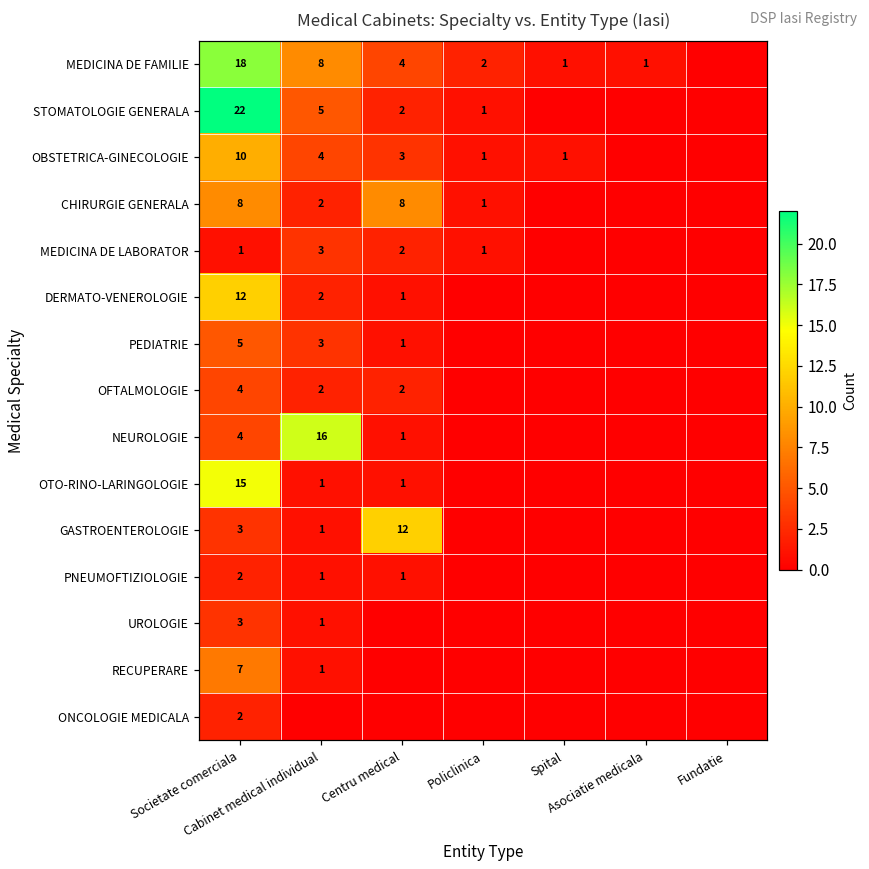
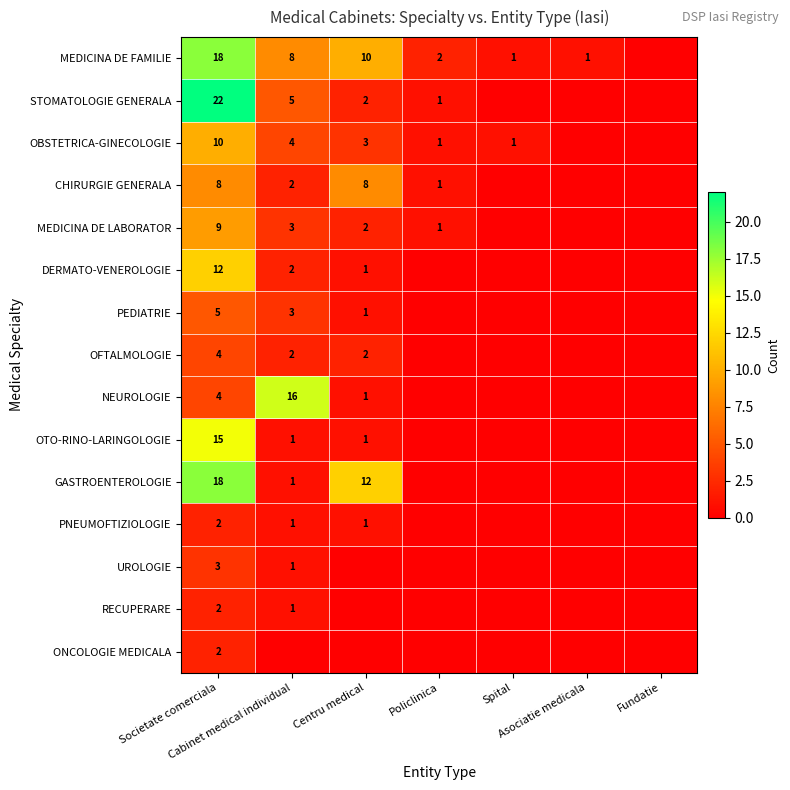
  {
    "MEDICINA DE FAMILIE": {
      "Societate comerciala": 18,
      "Cabinet medical individual": 8,
-     "Centru medical": 4,
+     "Centru medical": 10,
      "Policlinica": 2,
      "Spital": 1,
      "Asociatie medicala": 1
    },
    "STOMATOLOGIE GENERALA": {
      "Societate comerciala": 22,
      "Cabinet medical individual": 5,
      "Centru medical": 2,
      "Policlinica": 1
    },
    "OBSTETRICA-GINECOLOGIE": {
      "Societate comerciala": 10,
      "Cabinet medical individual": 4,
      "Centru medical": 3,
      "Policlinica": 1,
      "Spital": 1
    },
    "CHIRURGIE GENERALA": {
      "Societate comerciala": 8,
      "Cabinet medical individual": 2,
      "Centru medical": 8,
      "Policlinica": 1
    },
    "MEDICINA DE LABORATOR": {
-     "Societate comerciala": 1,
+     "Societate comerciala": 9,
      "Cabinet medical individual": 3,
      "Centru medical": 2,
      "Policlinica": 1
    },
    "DERMATO-VENEROLOGIE": {
      "Societate comerciala": 12,
      "Cabinet medical individual": 2,
      "Centru medical": 1
    },
    "PEDIATRIE": {
      "Societate comerciala": 5,
      "Cabinet medical individual": 3,
      "Centru medical": 1
    },
    "OFTALMOLOGIE": {
      "Societate comerciala": 4,
      "Cabinet medical individual": 2,
      "Centru medical": 2
    },
    "NEUROLOGIE": {
      "Societate comerciala": 4,
      "Cabinet medical individual": 16,
      "Centru medical": 1
    },
    "OTO-RINO-LARINGOLOGIE": {
      "Societate comerciala": 15,
      "Cabinet medical individual": 1,
      "Centru medical": 1
    },
    "GASTROENTEROLOGIE": {
-     "Societate comerciala": 3,
+     "Societate comerciala": 18,
      "Cabinet medical individual": 1,
      "Centru medical": 12
    },
    "PNEUMOFTIZIOLOGIE": {
      "Societate comerciala": 2,
      "Cabinet medical individual": 1,
      "Centru medical": 1
    },
    "UROLOGIE": {
      "Societate comerciala": 3,
      "Cabinet medical individual": 1
    },
    "RECUPERARE": {
-     "Societate comerciala": 7,
+     "Societate comerciala": 2,
      "Cabinet medical individual": 1
    },
    "ONCOLOGIE MEDICALA": {
      "Societate comerciala": 2
    }
  }
